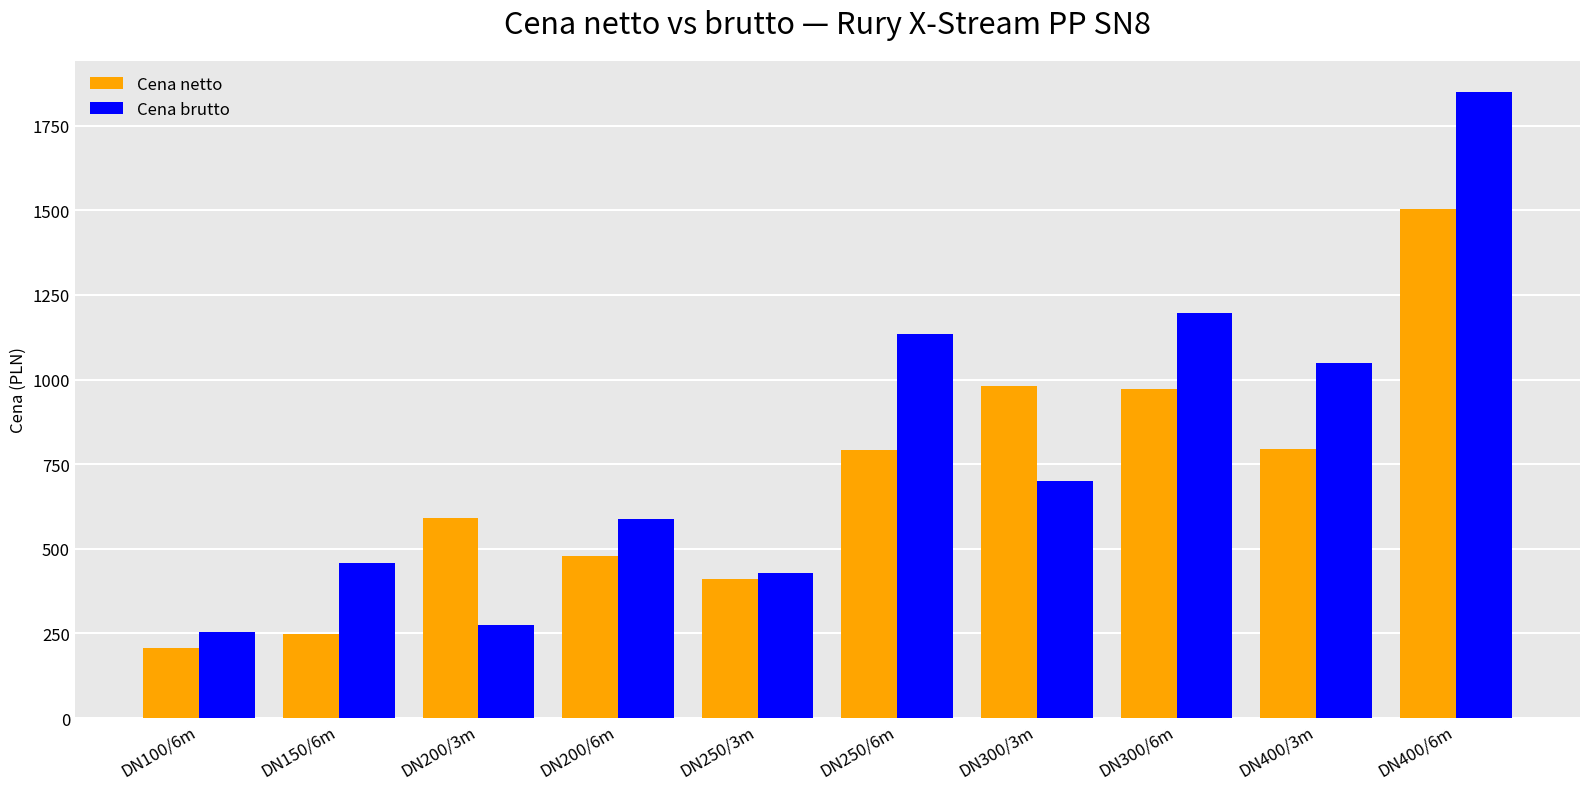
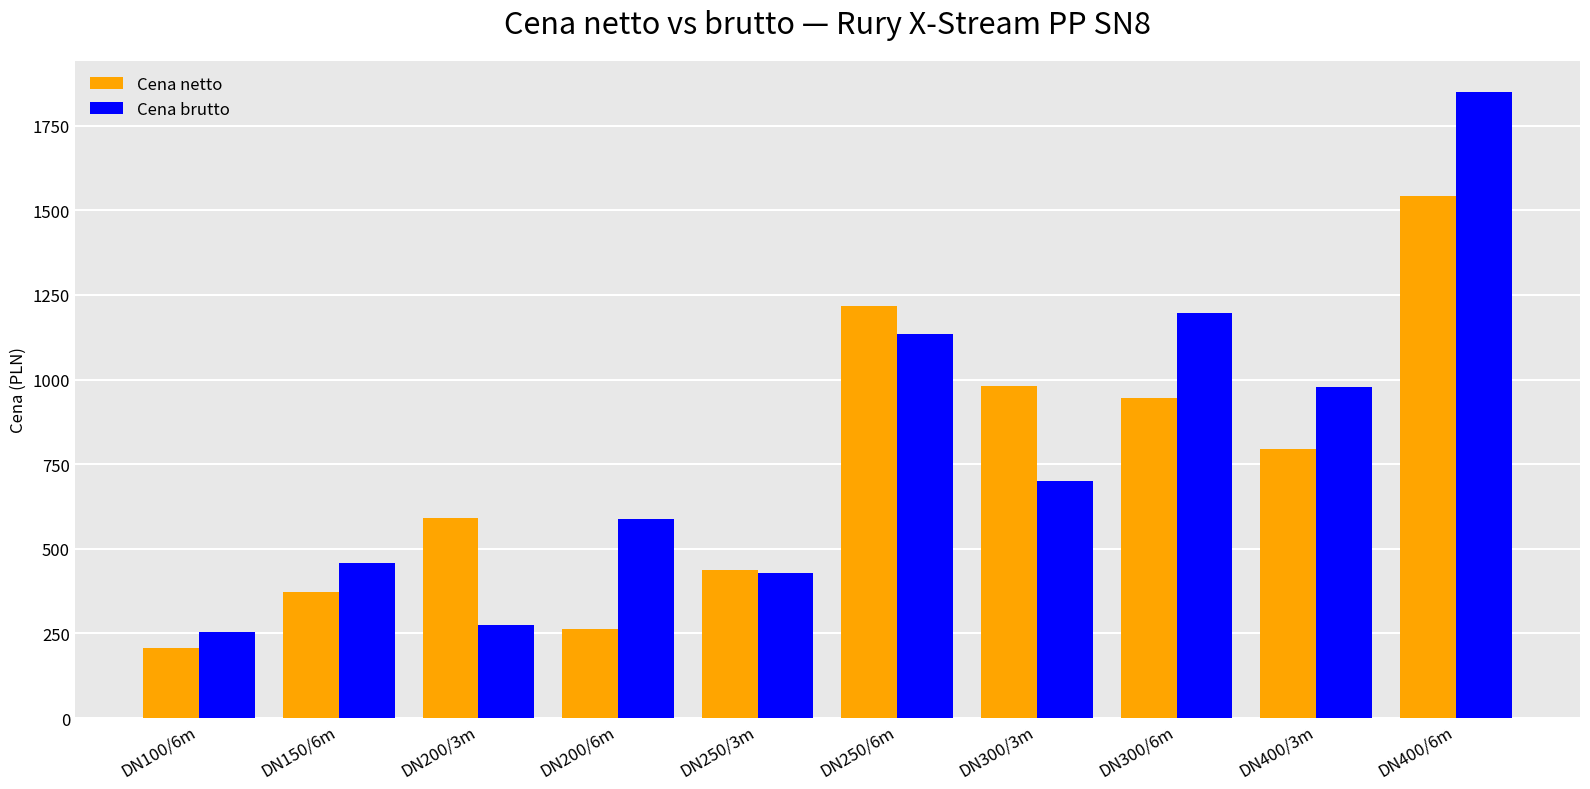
  {
    "Cena netto": {
      "DN100/6m": 210,
-     "DN150/6m": 250,
+     "DN150/6m": 370,
      "DN200/3m": 590,
-     "DN200/6m": 480,
-     "DN250/3m": 410,
-     "DN250/6m": 790,
+     "DN200/6m": 260,
+     "DN250/3m": 440,
+     "DN250/6m": 1220,
      "DN300/3m": 980,
-     "DN300/6m": 970,
+     "DN300/6m": 950,
      "DN400/3m": 800,
-     "DN400/6m": 1500
+     "DN400/6m": 1540
    },
    "Cena brutto": {
      "DN100/6m": 250,
      "DN150/6m": 460,
      "DN200/3m": 280,
      "DN200/6m": 590,
      "DN250/3m": 430,
      "DN250/6m": 1130,
      "DN300/3m": 700,
      "DN300/6m": 1200,
-     "DN400/3m": 1050,
+     "DN400/3m": 980,
      "DN400/6m": 1850
    }
  }
